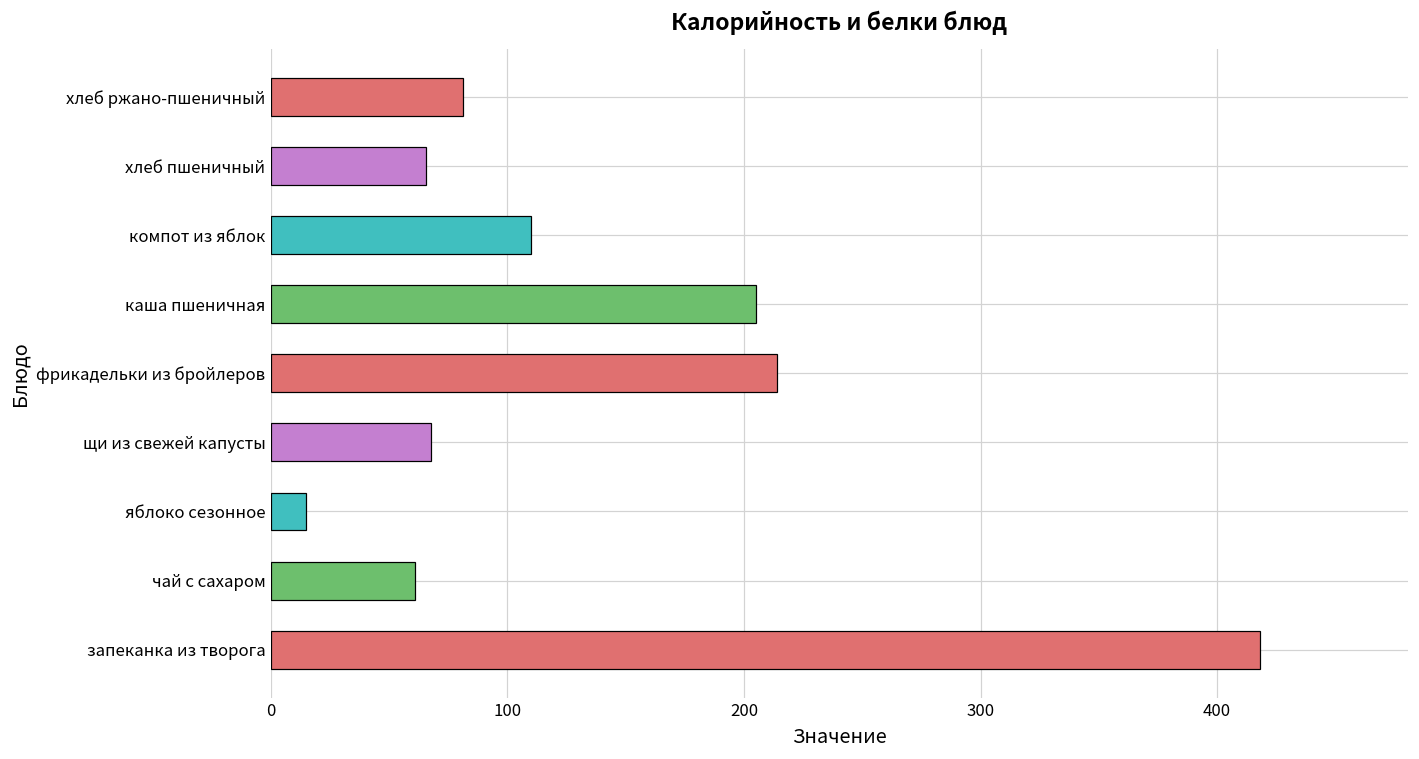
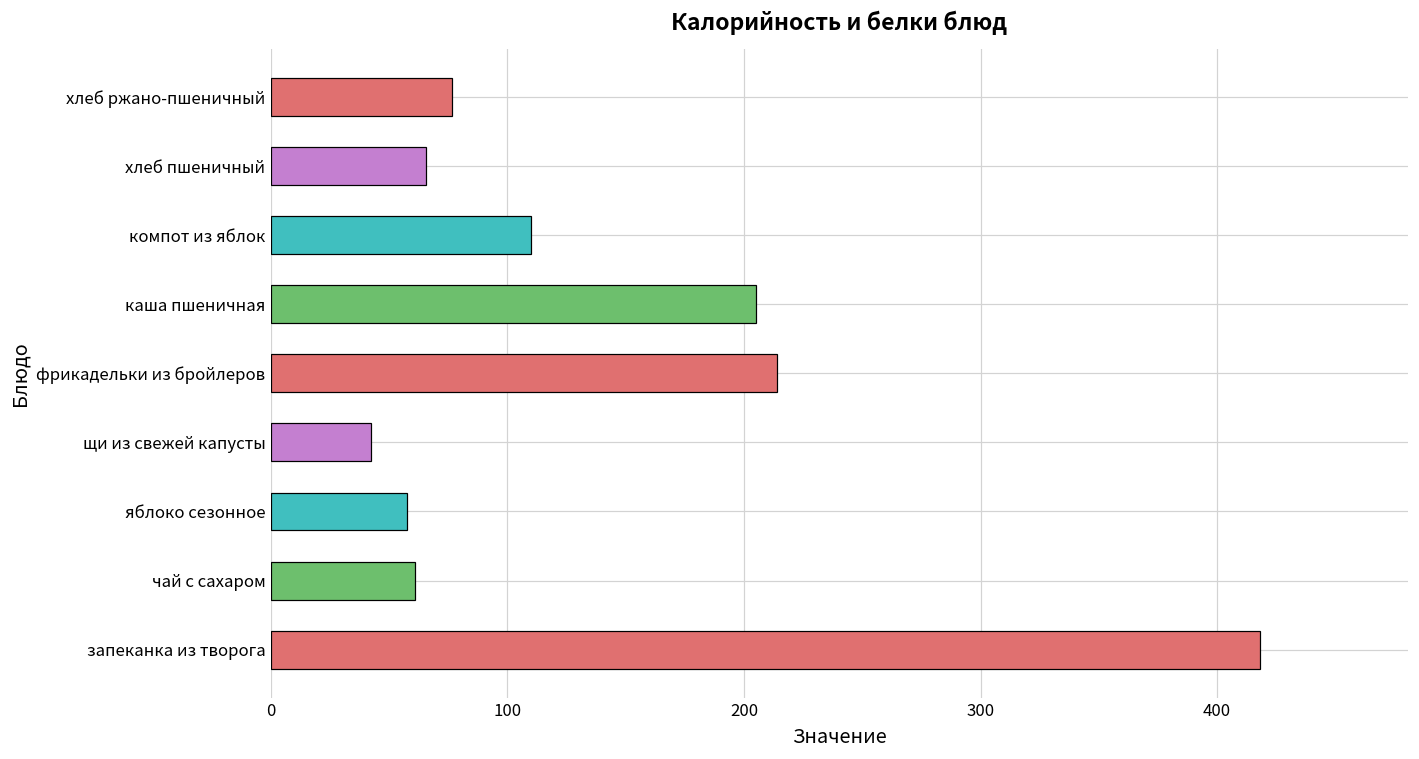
  {
-   "хлеб ржано-пшеничный": 81,
+   "хлеб ржано-пшеничный": 77,
    "хлеб пшеничный": 66,
    "компот из яблок": 110,
    "каша пшеничная": 205,
    "фрикадельки из бройлеров": 214,
-   "щи из свежей капусты": 68,
-   "яблоко сезонное": 15,
+   "щи из свежей капусты": 42,
+   "яблоко сезонное": 58,
    "чай с сахаром": 61,
    "запеканка из творога": 418
  }
